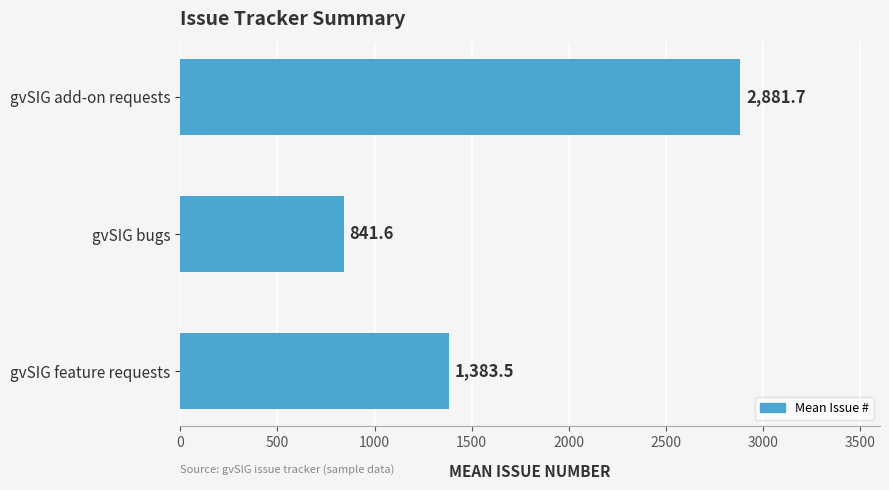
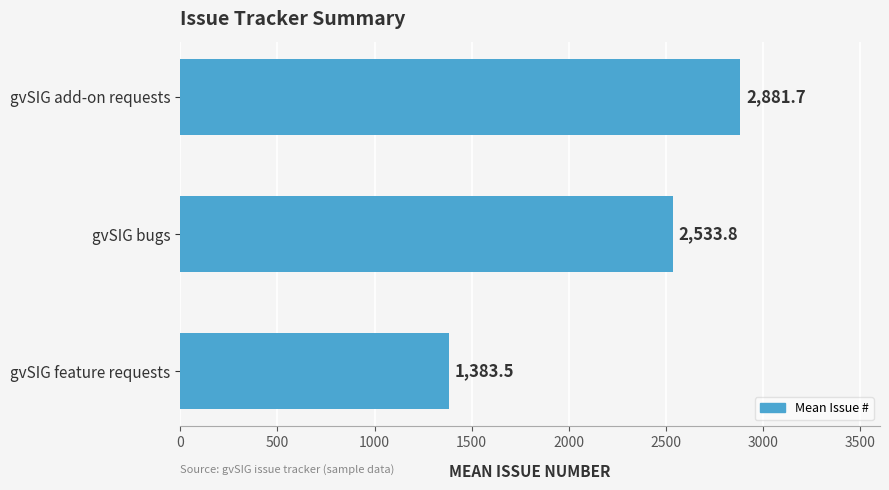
  {
    "gvSIG add-on requests": "2,881.7",
-   "gvSIG bugs": "841.6",
+   "gvSIG bugs": "2,533.8",
    "gvSIG feature requests": "1,383.5"
  }
